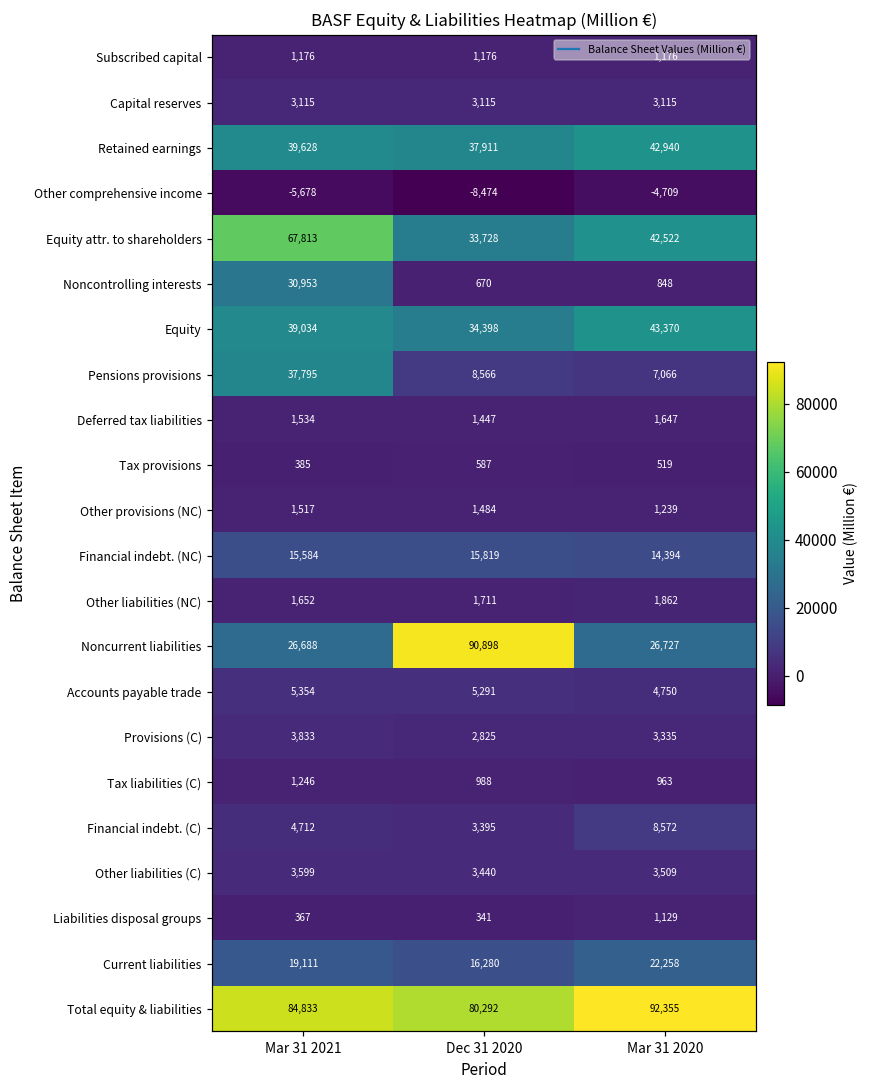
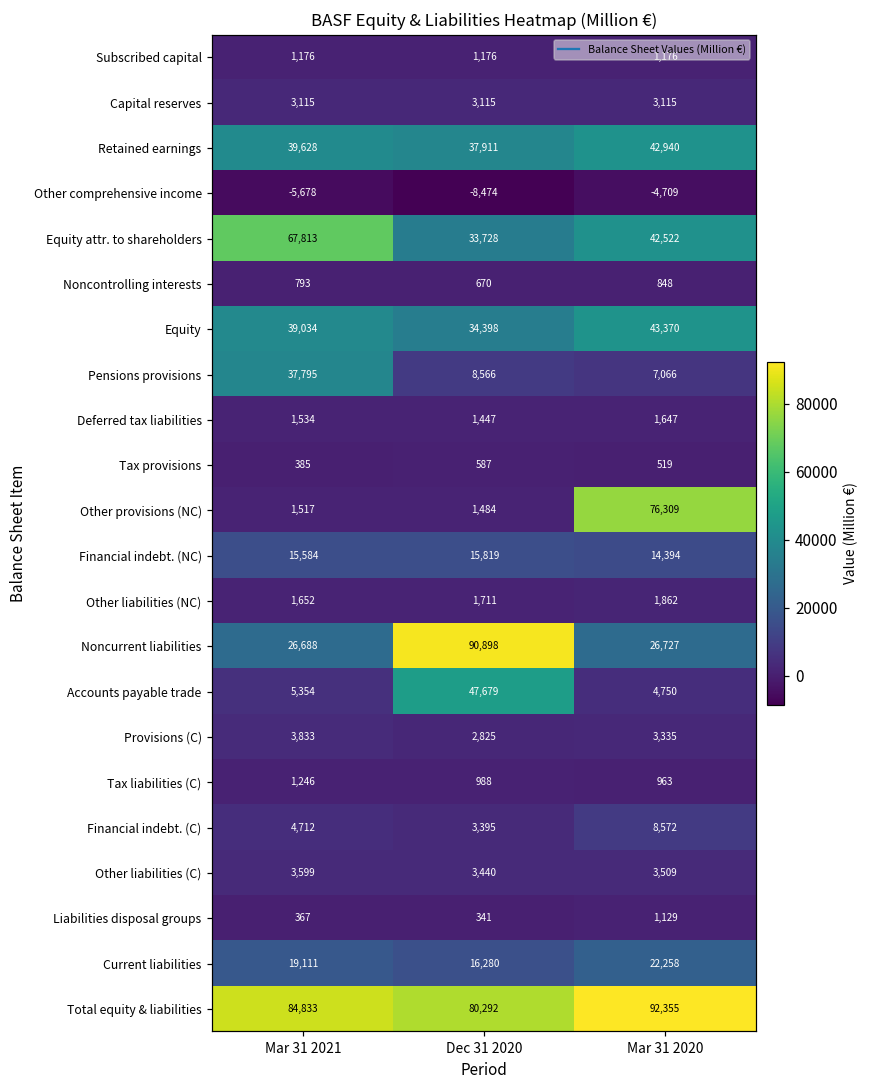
  {
    "Subscribed capital": {
      "Mar 31 2021": "1,176",
      "Dec 31 2020": "1,176"
    },
    "Capital reserves": {
      "Mar 31 2021": "3,115",
      "Dec 31 2020": "3,115",
      "Mar 31 2020": "3,115"
    },
    "Retained earnings": {
      "Mar 31 2021": "39,628",
      "Dec 31 2020": "37,911",
      "Mar 31 2020": "42,940"
    },
    "Other comprehensive income": {
      "Mar 31 2021": "-5,678",
      "Dec 31 2020": "-8,474",
      "Mar 31 2020": "-4,709"
    },
    "Equity attr. to shareholders": {
      "Mar 31 2021": "67,813",
      "Dec 31 2020": "33,728",
      "Mar 31 2020": "42,522"
    },
    "Noncontrolling interests": {
-     "Mar 31 2021": "30,953",
+     "Mar 31 2021": "793",
      "Dec 31 2020": "670",
      "Mar 31 2020": "848"
    },
    "Equity": {
      "Mar 31 2021": "39,034",
      "Dec 31 2020": "34,398",
      "Mar 31 2020": "43,370"
    },
    "Pensions provisions": {
      "Mar 31 2021": "37,795",
      "Dec 31 2020": "8,566",
      "Mar 31 2020": "7,066"
    },
    "Deferred tax liabilities": {
      "Mar 31 2021": "1,534",
      "Dec 31 2020": "1,447",
      "Mar 31 2020": "1,647"
    },
    "Tax provisions": {
      "Mar 31 2021": "385",
      "Dec 31 2020": "587",
      "Mar 31 2020": "519"
    },
    "Other provisions (NC)": {
      "Mar 31 2021": "1,517",
      "Dec 31 2020": "1,484",
-     "Mar 31 2020": "1,239"
+     "Mar 31 2020": "76,309"
    },
    "Financial indebt. (NC)": {
      "Mar 31 2021": "15,584",
      "Dec 31 2020": "15,819",
      "Mar 31 2020": "14,394"
    },
    "Other liabilities (NC)": {
      "Mar 31 2021": "1,652",
      "Dec 31 2020": "1,711",
      "Mar 31 2020": "1,862"
    },
    "Noncurrent liabilities": {
      "Mar 31 2021": "26,688",
      "Dec 31 2020": "90,898",
      "Mar 31 2020": "26,727"
    },
    "Accounts payable trade": {
      "Mar 31 2021": "5,354",
-     "Dec 31 2020": "5,291",
+     "Dec 31 2020": "47,679",
      "Mar 31 2020": "4,750"
    },
    "Provisions (C)": {
      "Mar 31 2021": "3,833",
      "Dec 31 2020": "2,825",
      "Mar 31 2020": "3,335"
    },
    "Tax liabilities (C)": {
      "Mar 31 2021": "1,246",
      "Dec 31 2020": "988",
      "Mar 31 2020": "963"
    },
    "Financial indebt. (C)": {
      "Mar 31 2021": "4,712",
      "Dec 31 2020": "3,395",
      "Mar 31 2020": "8,572"
    },
    "Other liabilities (C)": {
      "Mar 31 2021": "3,599",
      "Dec 31 2020": "3,440",
      "Mar 31 2020": "3,509"
    },
    "Liabilities disposal groups": {
      "Mar 31 2021": "367",
      "Dec 31 2020": "341",
      "Mar 31 2020": "1,129"
    },
    "Current liabilities": {
      "Mar 31 2021": "19,111",
      "Dec 31 2020": "16,280",
      "Mar 31 2020": "22,258"
    },
    "Total equity & liabilities": {
      "Mar 31 2021": "84,833",
      "Dec 31 2020": "80,292",
      "Mar 31 2020": "92,355"
    }
  }
